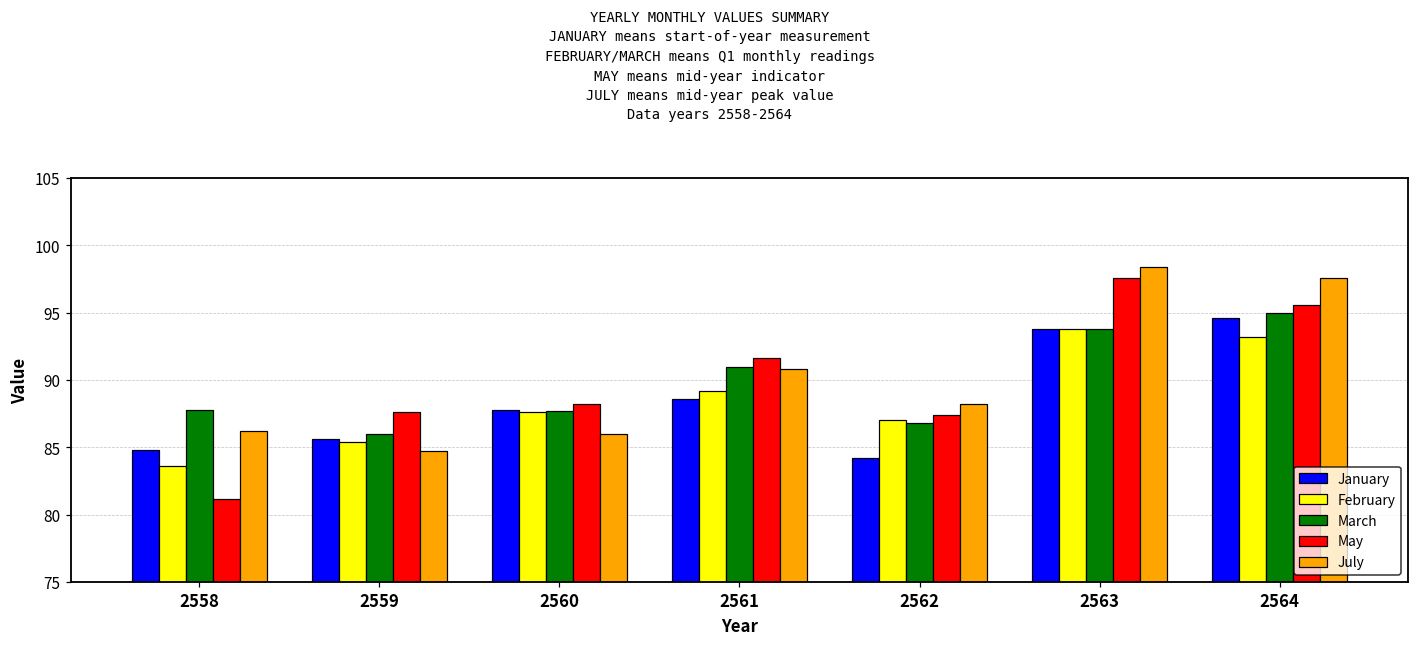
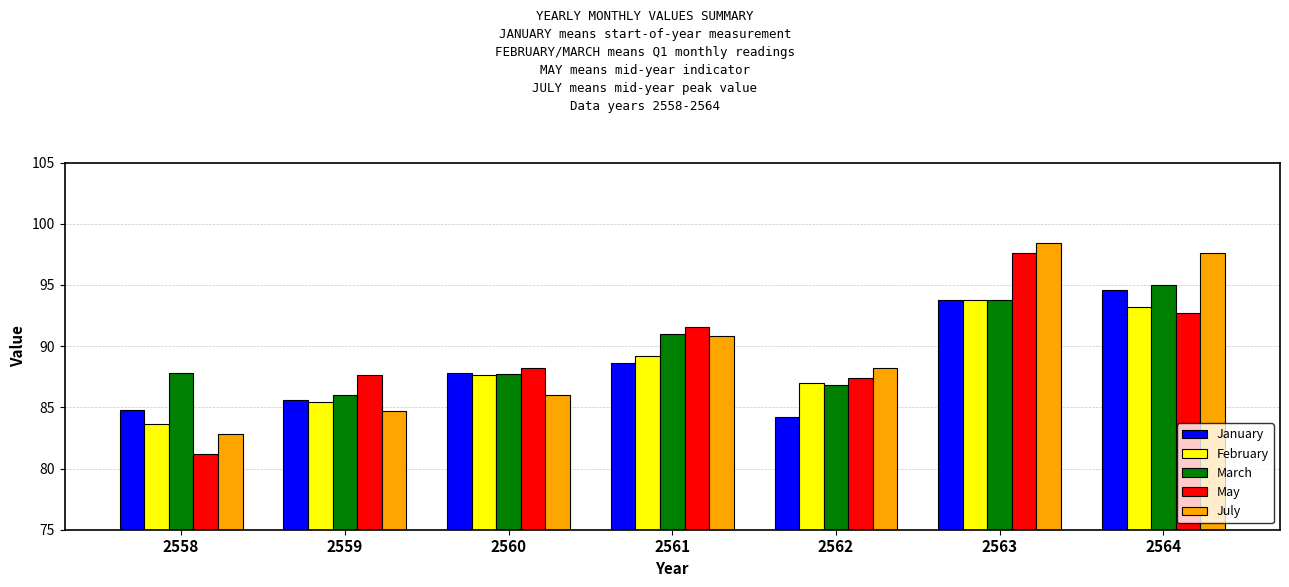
  {
    "January": {
      "2558": 84.8,
      "2559": 85.6,
      "2560": 87.8,
      "2561": 88.6,
      "2562": 84.2,
      "2563": 93.8,
      "2564": 94.6
    },
    "February": {
      "2558": 83.6,
      "2559": 85.4,
      "2560": 87.6,
      "2561": 89.2,
      "2562": 87.0,
      "2563": 93.8,
      "2564": 93.2
    },
    "March": {
      "2558": 87.8,
      "2559": 86.0,
      "2560": 87.7,
      "2561": 91.0,
      "2562": 86.8,
      "2563": 93.8,
      "2564": 95.0
    },
    "May": {
      "2558": 81.2,
      "2559": 87.6,
      "2560": 88.2,
      "2561": 91.6,
      "2562": 87.4,
      "2563": 97.6,
-     "2564": 95.6
+     "2564": 92.7
    },
    "July": {
-     "2558": 86.2,
+     "2558": 82.8,
      "2559": 84.7,
      "2560": 86.0,
      "2561": 90.8,
      "2562": 88.2,
      "2563": 98.4,
      "2564": 97.6
    }
  }
